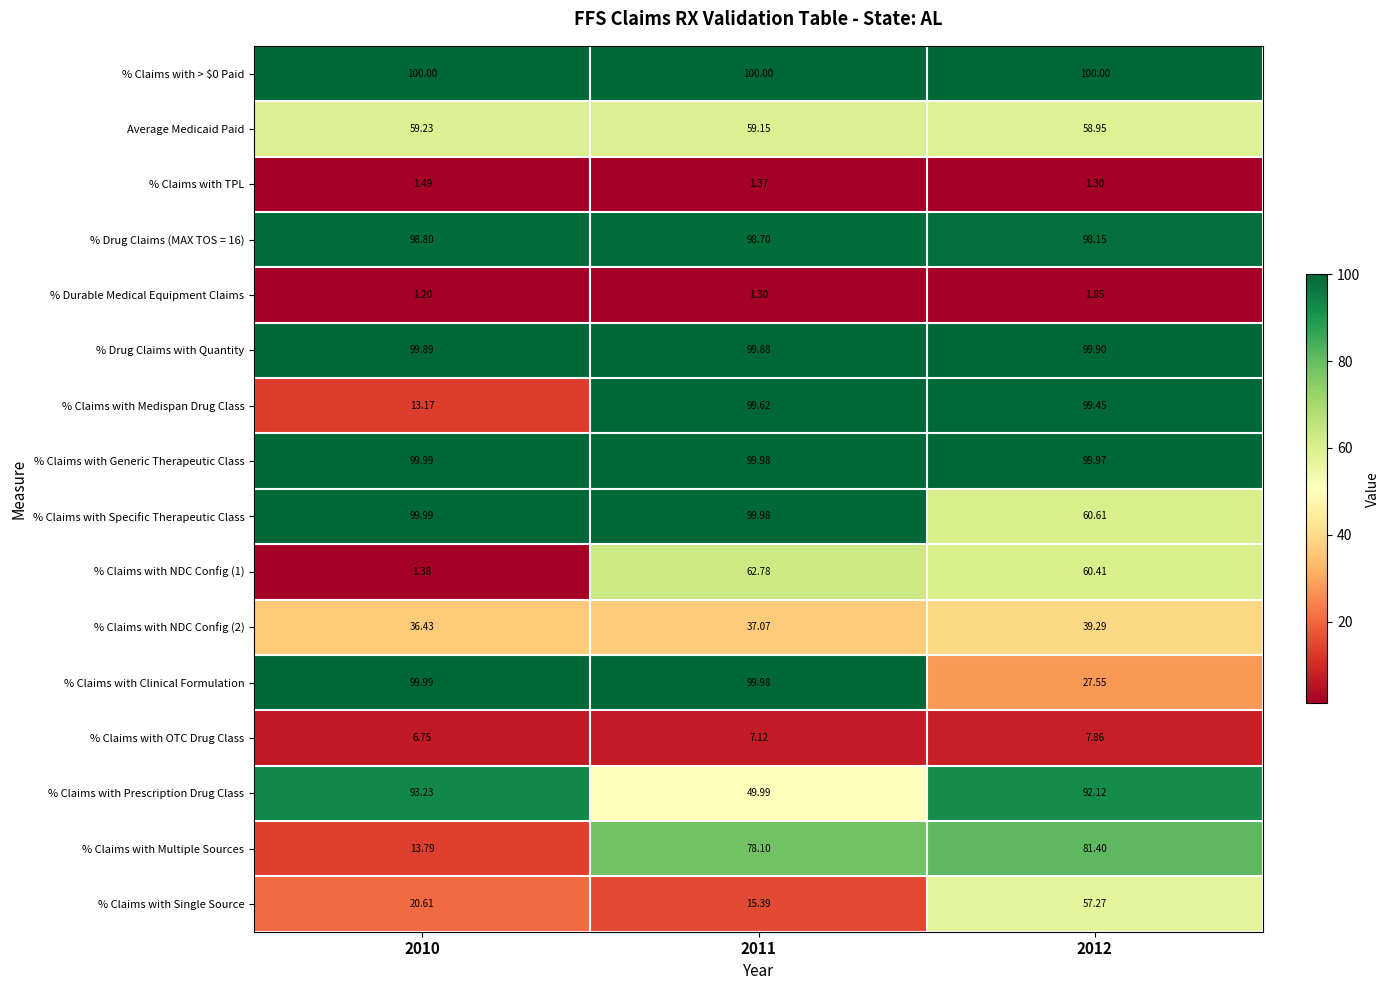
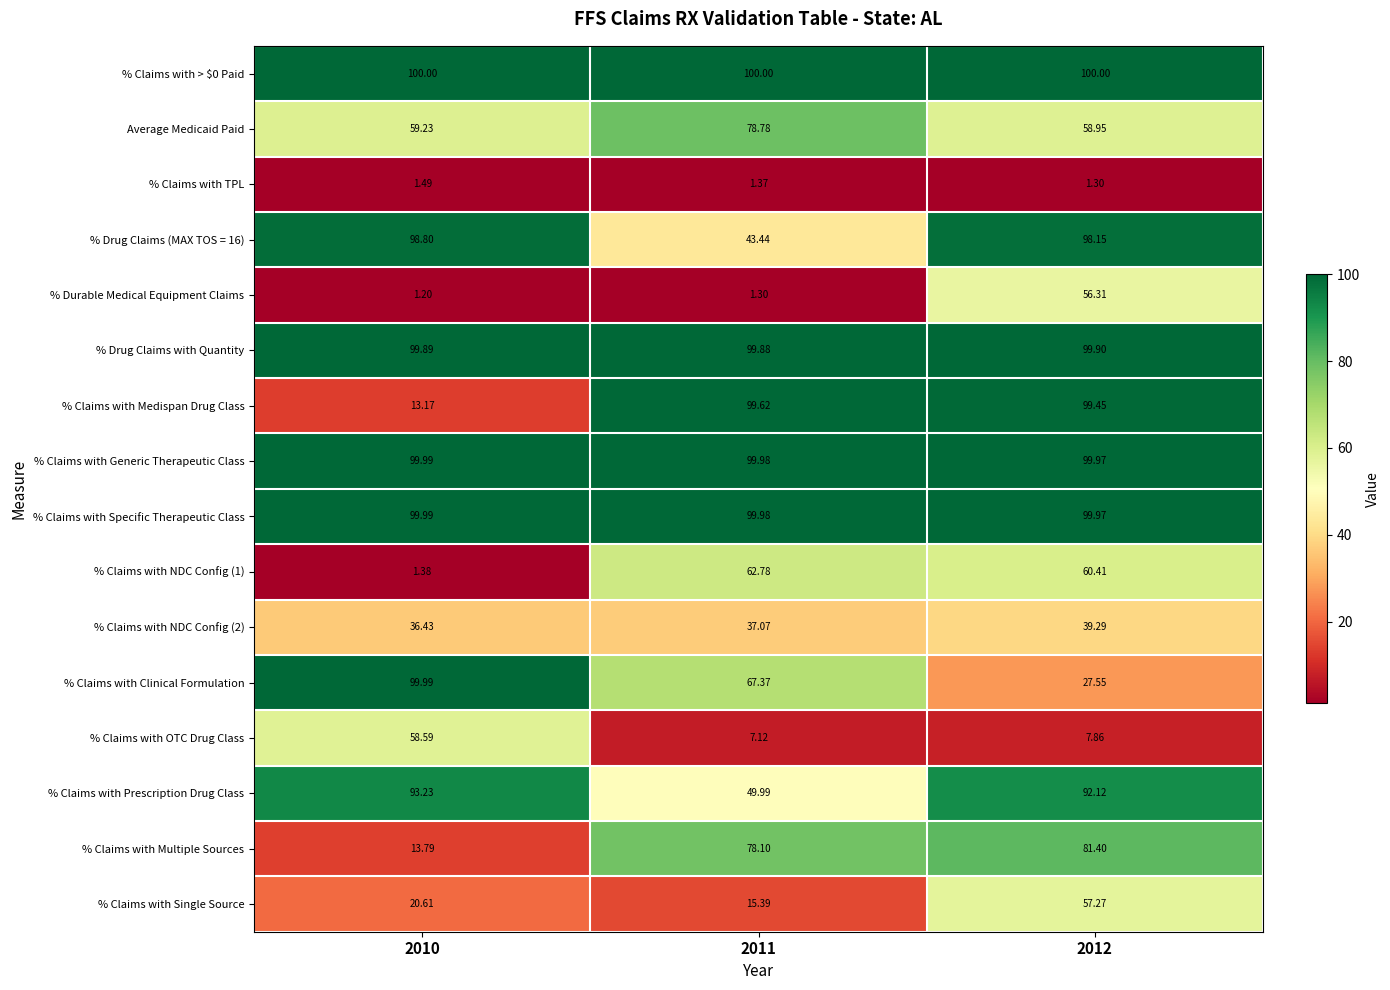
  {
    "% Claims with > $0 Paid": {
      "2010": 100.00,
      "2011": 100.00,
      "2012": 100.00
    },
    "Average Medicaid Paid": {
      "2010": 59.23,
-     "2011": 59.15,
+     "2011": 78.78,
      "2012": 58.95
    },
    "% Claims with TPL": {
      "2010": 1.49,
      "2011": 1.37,
      "2012": 1.30
    },
    "% Drug Claims (MAX TOS = 16)": {
      "2010": 98.80,
-     "2011": 98.70,
+     "2011": 43.44,
      "2012": 98.15
    },
    "% Durable Medical Equipment Claims": {
      "2010": 1.20,
      "2011": 1.30,
-     "2012": 1.85
+     "2012": 56.31
    },
    "% Drug Claims with Quantity": {
      "2010": 99.89,
      "2011": 99.88,
      "2012": 99.90
    },
    "% Claims with Medispan Drug Class": {
      "2010": 13.17,
      "2011": 99.62,
      "2012": 99.45
    },
    "% Claims with Generic Therapeutic Class": {
      "2010": 99.99,
      "2011": 99.98,
      "2012": 99.97
    },
    "% Claims with Specific Therapeutic Class": {
      "2010": 99.99,
      "2011": 99.98,
-     "2012": 60.61
+     "2012": 99.97
    },
    "% Claims with NDC Config (1)": {
      "2010": 1.38,
      "2011": 62.78,
      "2012": 60.41
    },
    "% Claims with NDC Config (2)": {
      "2010": 36.43,
      "2011": 37.07,
      "2012": 39.29
    },
    "% Claims with Clinical Formulation": {
      "2010": 99.99,
-     "2011": 99.98,
+     "2011": 67.37,
      "2012": 27.55
    },
    "% Claims with OTC Drug Class": {
-     "2010": 6.75,
+     "2010": 58.59,
      "2011": 7.12,
      "2012": 7.86
    },
    "% Claims with Prescription Drug Class": {
      "2010": 93.23,
      "2011": 49.99,
      "2012": 92.12
    },
    "% Claims with Multiple Sources": {
      "2010": 13.79,
      "2011": 78.10,
      "2012": 81.40
    },
    "% Claims with Single Source": {
      "2010": 20.61,
      "2011": 15.39,
      "2012": 57.27
    }
  }
